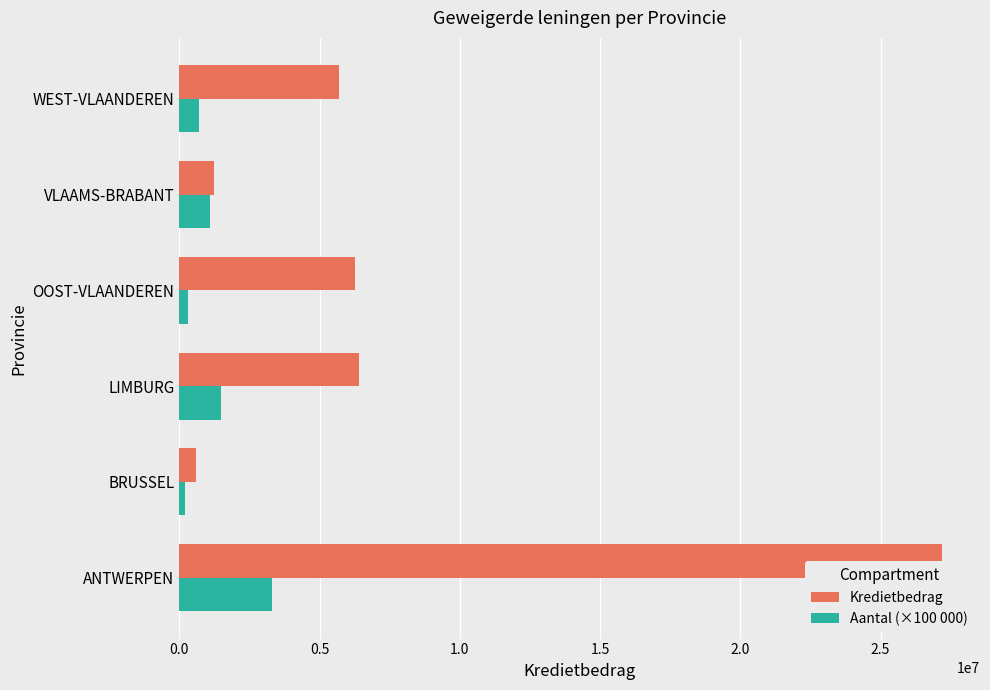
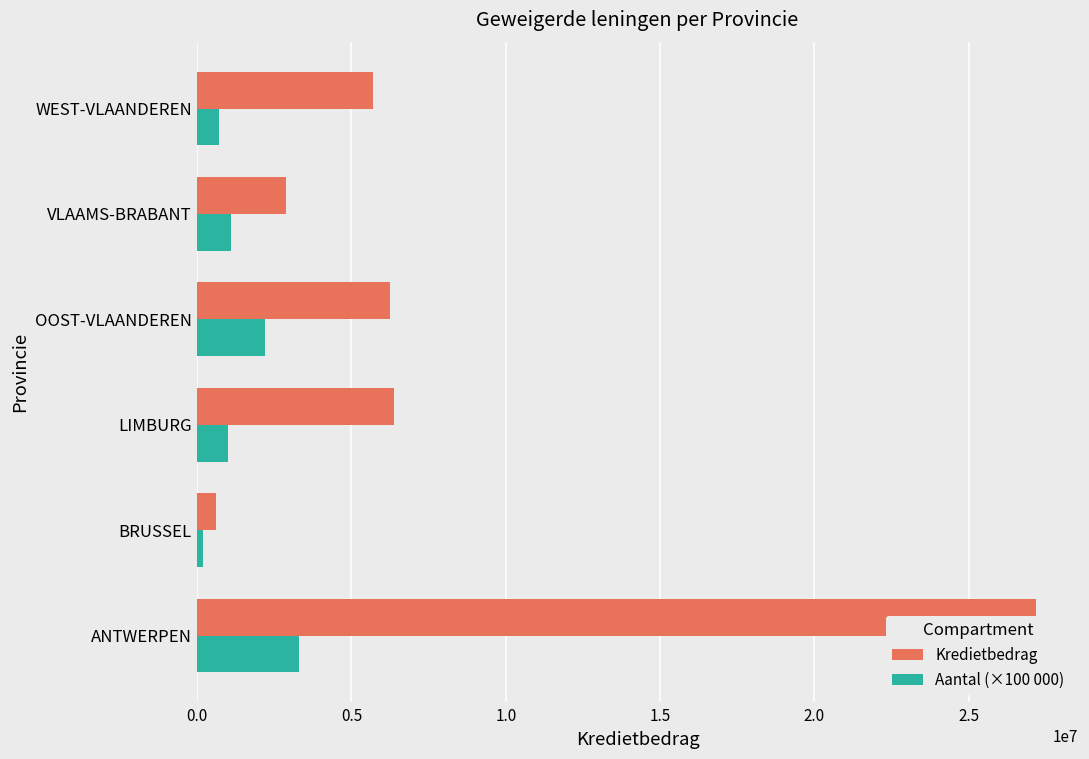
  {
    "Kredietbedrag": {
      "WEST-VLAANDEREN": 5700000,
-     "VLAAMS-BRABANT": 1300000,
+     "VLAAMS-BRABANT": 2900000,
      "OOST-VLAANDEREN": 6300000,
      "LIMBURG": 6400000,
      "BRUSSEL": 600000,
      "ANTWERPEN": 27200000
    },
    "Aantal (×100 000)": {
      "WEST-VLAANDEREN": 700000,
      "VLAAMS-BRABANT": 1100000,
-     "OOST-VLAANDEREN": 300000,
-     "LIMBURG": 1500000,
+     "OOST-VLAANDEREN": 2200000,
+     "LIMBURG": 1000000,
      "BRUSSEL": 200000,
      "ANTWERPEN": 3300000
    }
  }
